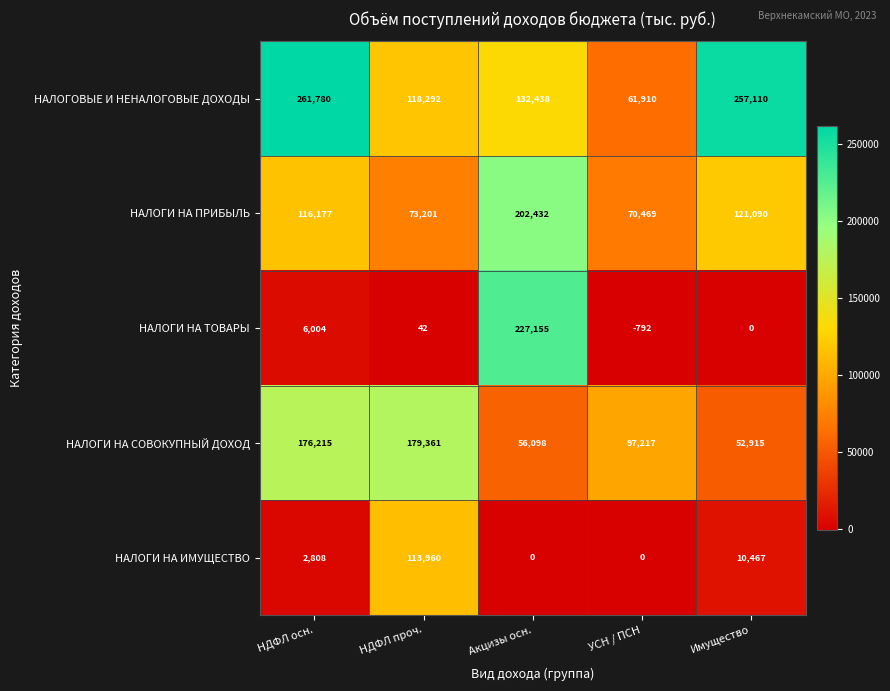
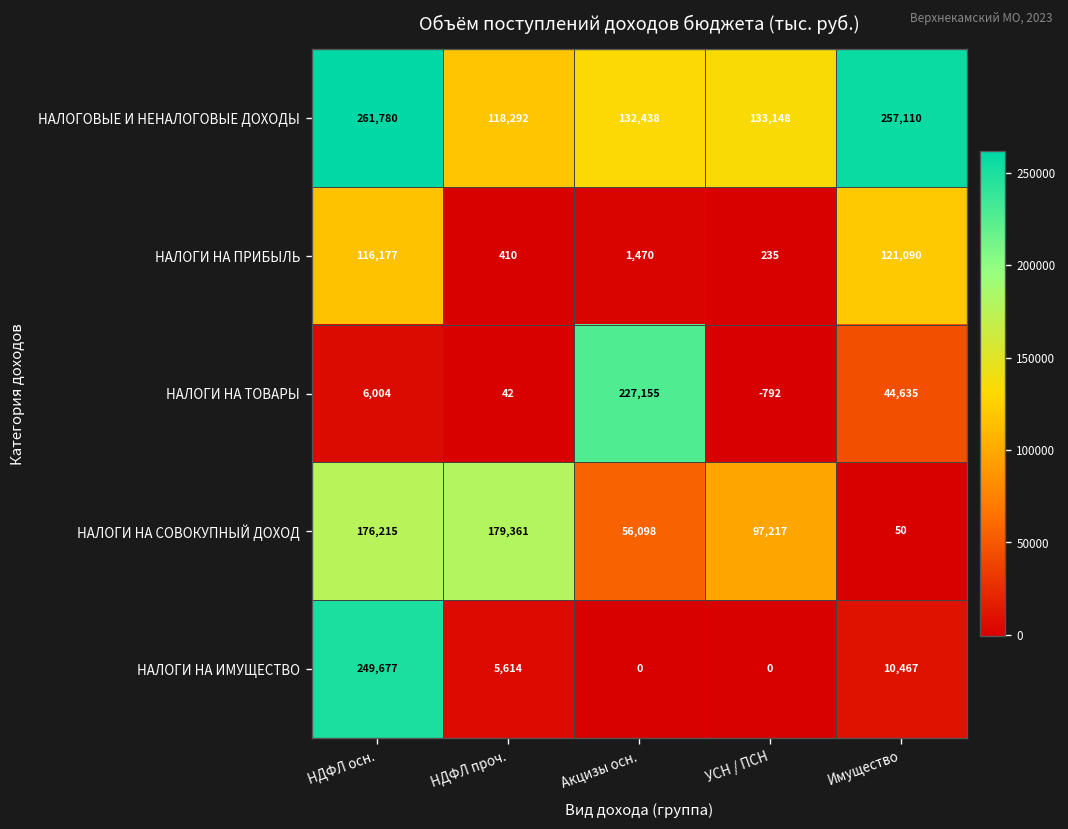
  {
    "НАЛОГОВЫЕ И НЕНАЛОГОВЫЕ ДОХОДЫ": {
      "НДФЛ осн.": "261,780",
      "НДФЛ проч.": "118,292",
      "Акцизы осн.": "132,438",
-     "УСН / ПСН": "61,910",
+     "УСН / ПСН": "133,148",
      "Имущество": "257,110"
    },
    "НАЛОГИ НА ПРИБЫЛЬ": {
      "НДФЛ осн.": "116,177",
-     "НДФЛ проч.": "73,201",
-     "Акцизы осн.": "202,432",
-     "УСН / ПСН": "70,469",
+     "НДФЛ проч.": "410",
+     "Акцизы осн.": "1,470",
+     "УСН / ПСН": "235",
      "Имущество": "121,090"
    },
    "НАЛОГИ НА ТОВАРЫ": {
      "НДФЛ осн.": "6,004",
      "НДФЛ проч.": "42",
      "Акцизы осн.": "227,155",
      "УСН / ПСН": "-792",
-     "Имущество": "0"
+     "Имущество": "44,635"
    },
    "НАЛОГИ НА СОВОКУПНЫЙ ДОХОД": {
      "НДФЛ осн.": "176,215",
      "НДФЛ проч.": "179,361",
      "Акцизы осн.": "56,098",
      "УСН / ПСН": "97,217",
-     "Имущество": "52,915"
+     "Имущество": "50"
    },
    "НАЛОГИ НА ИМУЩЕСТВО": {
-     "НДФЛ осн.": "2,808",
-     "НДФЛ проч.": "113,960",
+     "НДФЛ осн.": "249,677",
+     "НДФЛ проч.": "5,614",
      "Акцизы осн.": "0",
      "УСН / ПСН": "0",
      "Имущество": "10,467"
    }
  }
